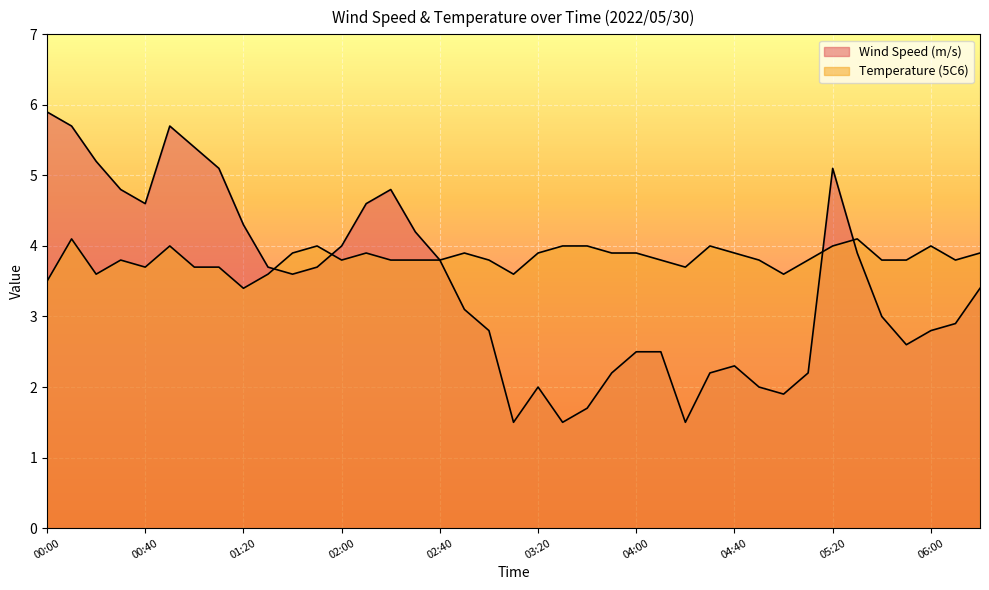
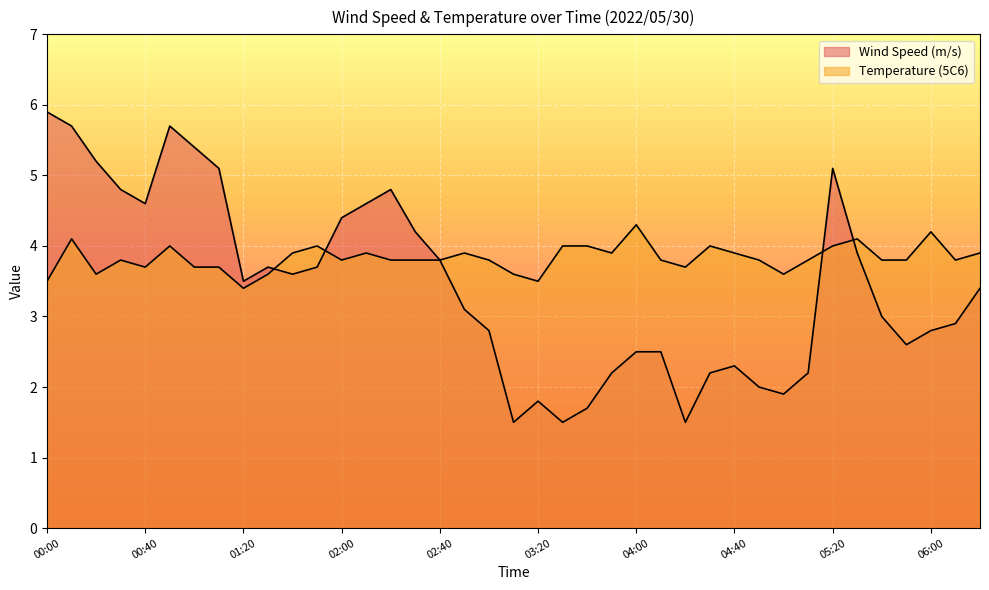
  {
    "Wind Speed (m/s)": {
      "00:00": 5.9,
      "00:40": 4.6,
-     "01:20": 4.3,
-     "02:00": 4.0,
-     "03:20": 2.0,
+     "01:20": 3.5,
+     "02:00": 4.4,
+     "03:20": 1.8,
      "04:00": 2.5,
      "04:40": 2.3,
      "05:20": 5.1,
      "06:00": 2.8
    },
    "Temperature (5C6)": {
      "00:00": 3.5,
      "00:40": 3.7,
      "01:20": 3.4,
      "02:00": 3.8,
-     "03:20": 3.9,
-     "04:00": 3.9,
+     "03:20": 3.5,
+     "04:00": 4.3,
      "04:40": 3.9,
      "05:20": 4.0,
-     "06:00": 4.0
+     "06:00": 4.2
    }
  }
